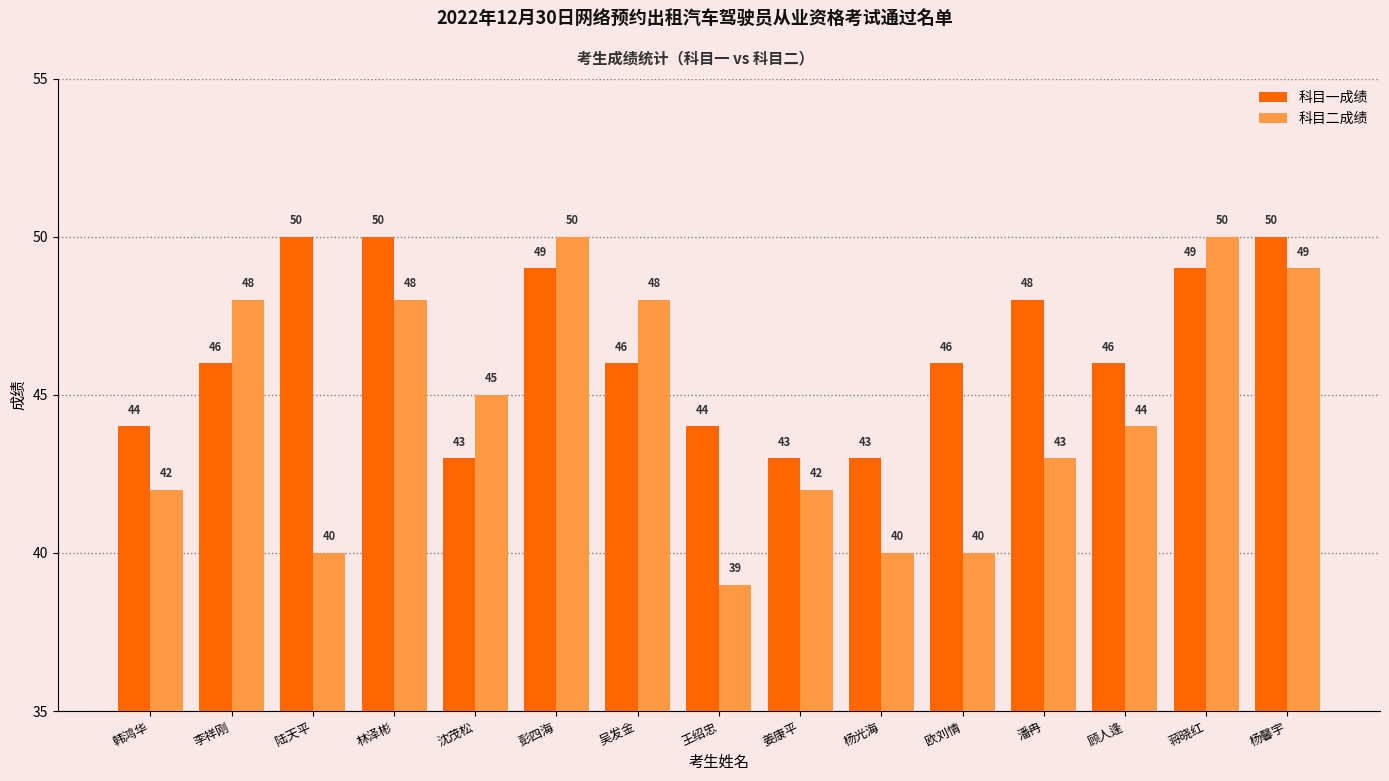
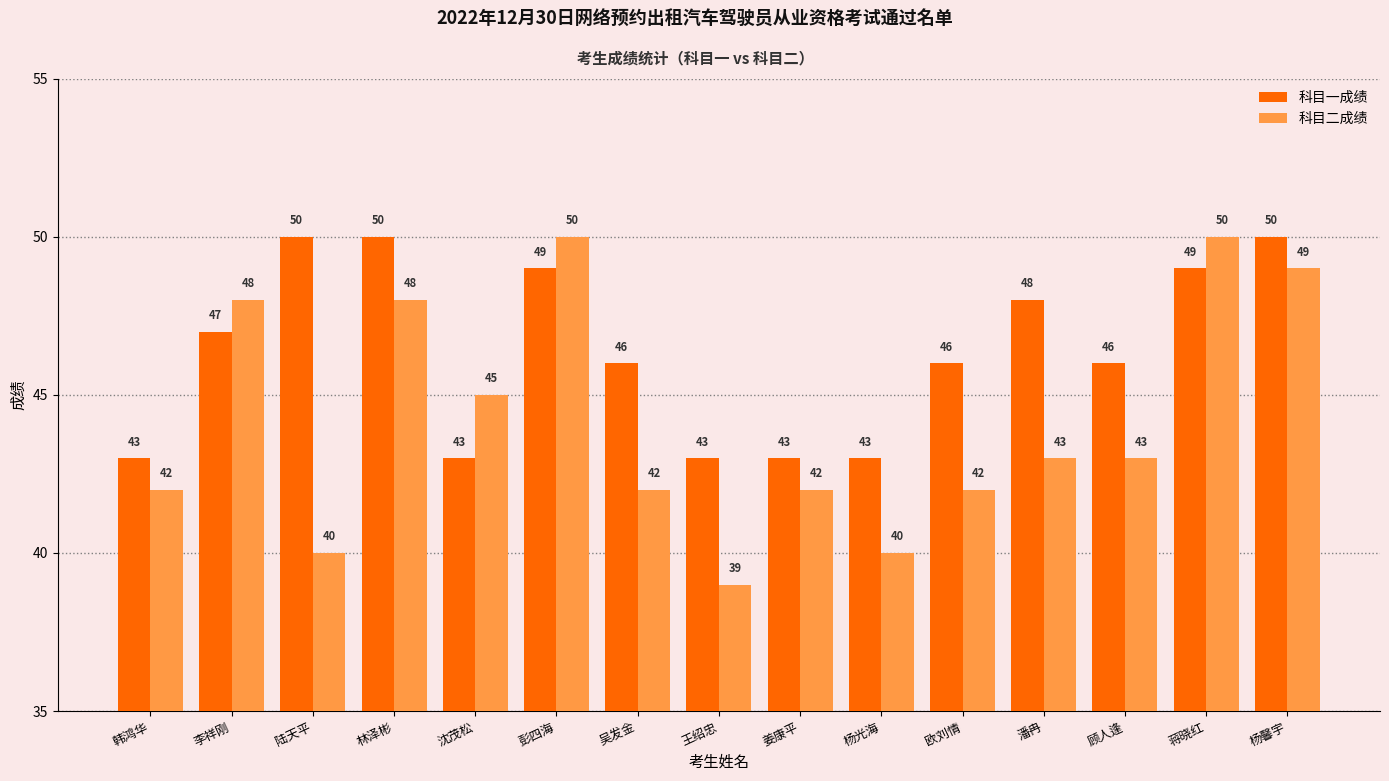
  {
    "科目一成绩": {
-     "韩鸿华": 44,
-     "李祥刚": 46,
+     "韩鸿华": 43,
+     "李祥刚": 47,
      "陆天平": 50,
      "林泽彬": 50,
      "沈茂松": 43,
      "彭四海": 49,
      "吴发金": 46,
-     "王绍忠": 44,
+     "王绍忠": 43,
      "姜康平": 43,
      "杨光海": 43,
      "欧刘情": 46,
      "潘冉": 48,
      "顾人逢": 46,
      "蒋晓红": 49,
      "杨馨宇": 50
    },
    "科目二成绩": {
      "韩鸿华": 42,
      "李祥刚": 48,
      "陆天平": 40,
      "林泽彬": 48,
      "沈茂松": 45,
      "彭四海": 50,
-     "吴发金": 48,
+     "吴发金": 42,
      "王绍忠": 39,
      "姜康平": 42,
      "杨光海": 40,
-     "欧刘情": 40,
+     "欧刘情": 42,
      "潘冉": 43,
-     "顾人逢": 44,
+     "顾人逢": 43,
      "蒋晓红": 50,
      "杨馨宇": 49
    }
  }
